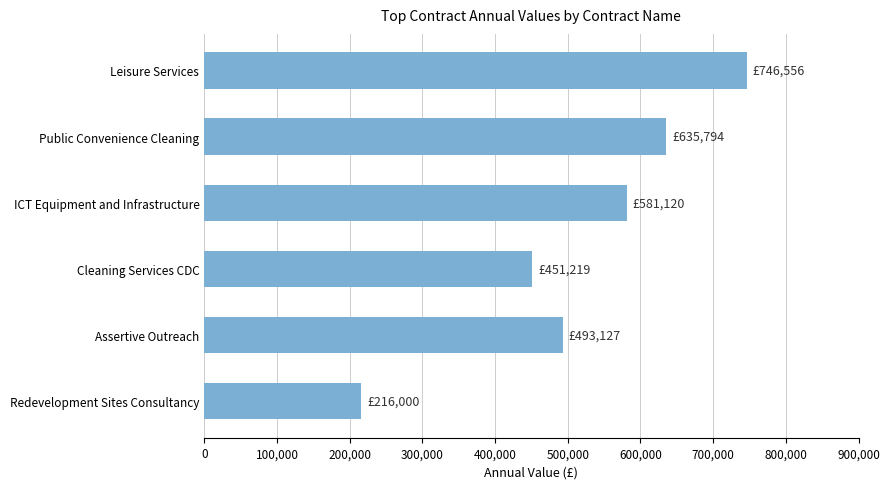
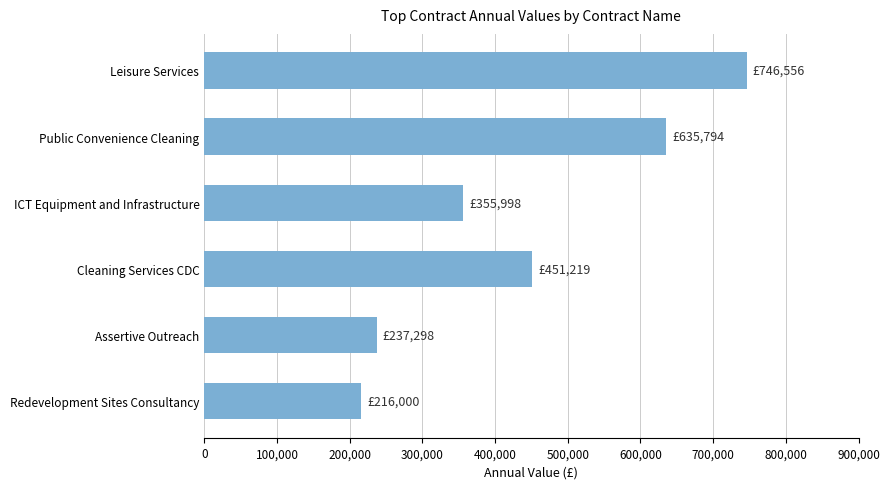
  {
    "Leisure Services": "£746,556",
    "Public Convenience Cleaning": "£635,794",
-   "ICT Equipment and Infrastructure": "£581,120",
+   "ICT Equipment and Infrastructure": "£355,998",
    "Cleaning Services CDC": "£451,219",
-   "Assertive Outreach": "£493,127",
+   "Assertive Outreach": "£237,298",
    "Redevelopment Sites Consultancy": "£216,000"
  }
